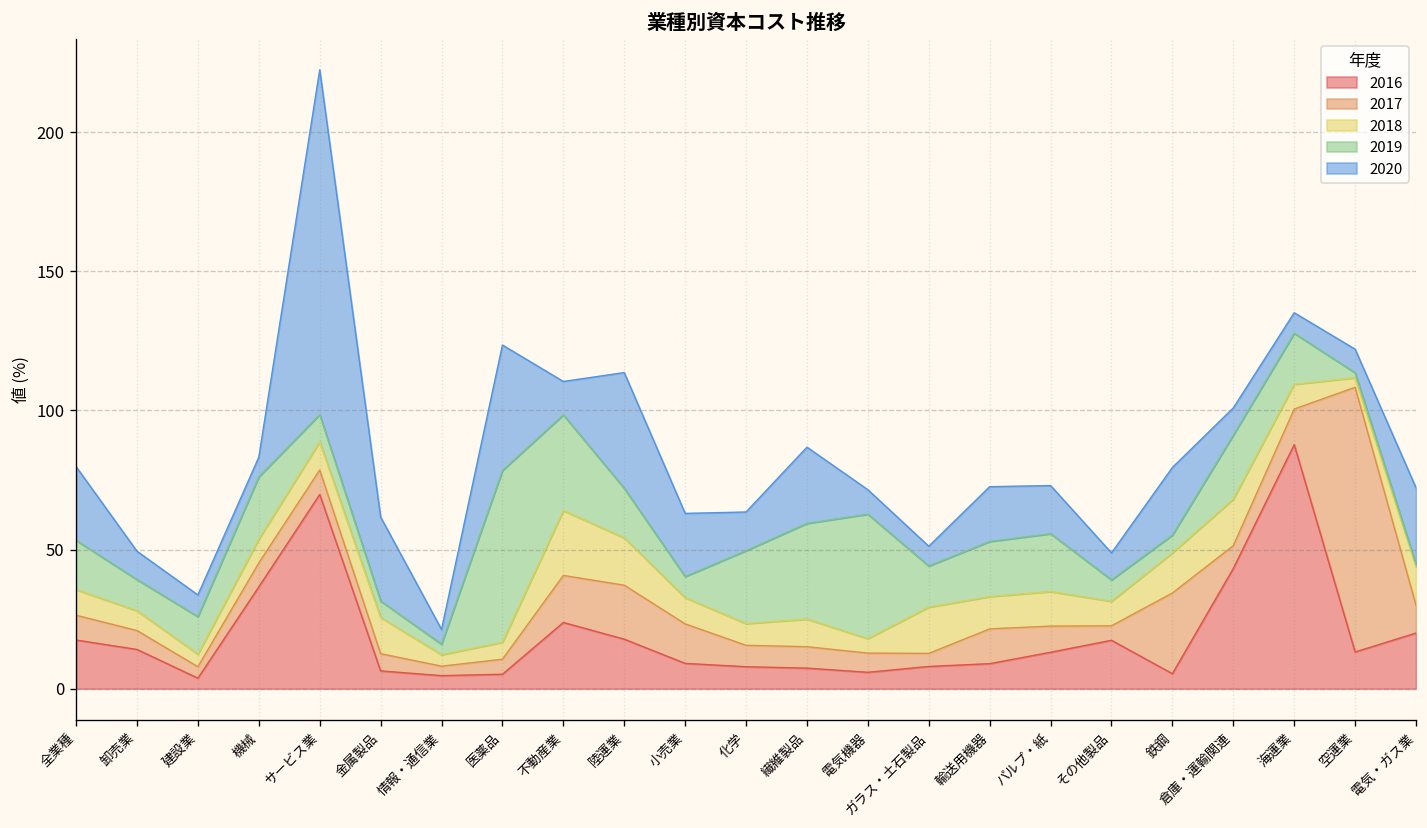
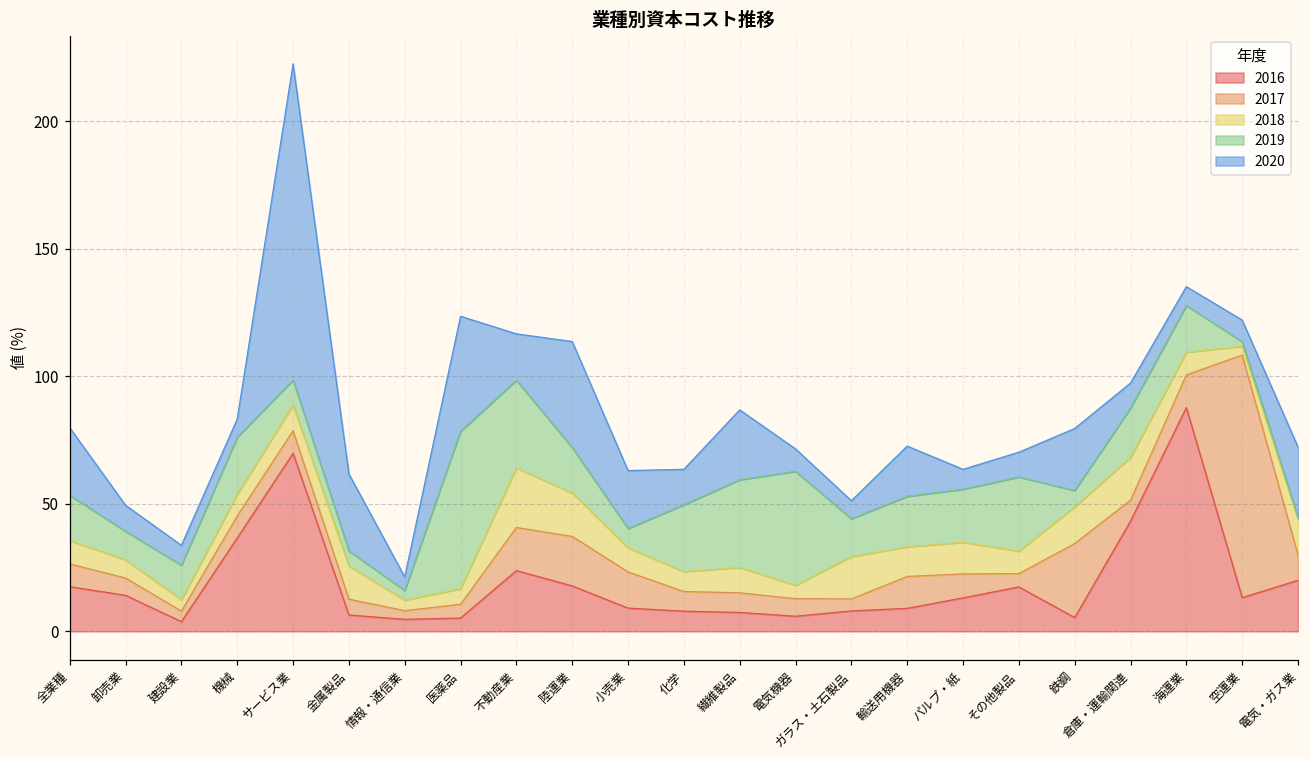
  {
    "2019": {
      "全業種": 18,
      "卸売業": 11,
      "建設業": 14,
      "機械": 22,
      "サービス業": 10,
      "金属製品": 6,
      "情報・通信業": 4,
      "医薬品": 62,
      "不動産業": 34,
      "陸運業": 18,
      "小売業": 8,
      "化学": 26,
      "繊維製品": 34,
      "電気機器": 45,
      "ガラス・土石製品": 15,
      "輸送用機器": 20,
      "パルプ・紙": 21,
-     "その他製品": 8,
+     "その他製品": 29,
      "鉄鋼": 6,
-     "倉庫・運輸関連": 23,
+     "倉庫・運輸関連": 19,
      "海運業": 18,
      "空運業": 2
    },
    "2020": {
      "全業種": 27,
      "卸売業": 10,
      "建設業": 8,
      "機械": 7,
      "サービス業": 124,
      "金属製品": 30,
      "情報・通信業": 5,
      "医薬品": 45,
-     "不動産業": 12,
+     "不動産業": 18,
      "陸運業": 42,
      "小売業": 23,
      "化学": 14,
      "繊維製品": 27,
      "電気機器": 9,
      "ガラス・土石製品": 7,
      "輸送用機器": 20,
-     "パルプ・紙": 17,
+     "パルプ・紙": 8,
      "その他製品": 10,
      "鉄鋼": 24,
      "倉庫・運輸関連": 10,
      "海運業": 7,
      "空運業": 9,
      "電気・ガス業": 28
    }
  }
